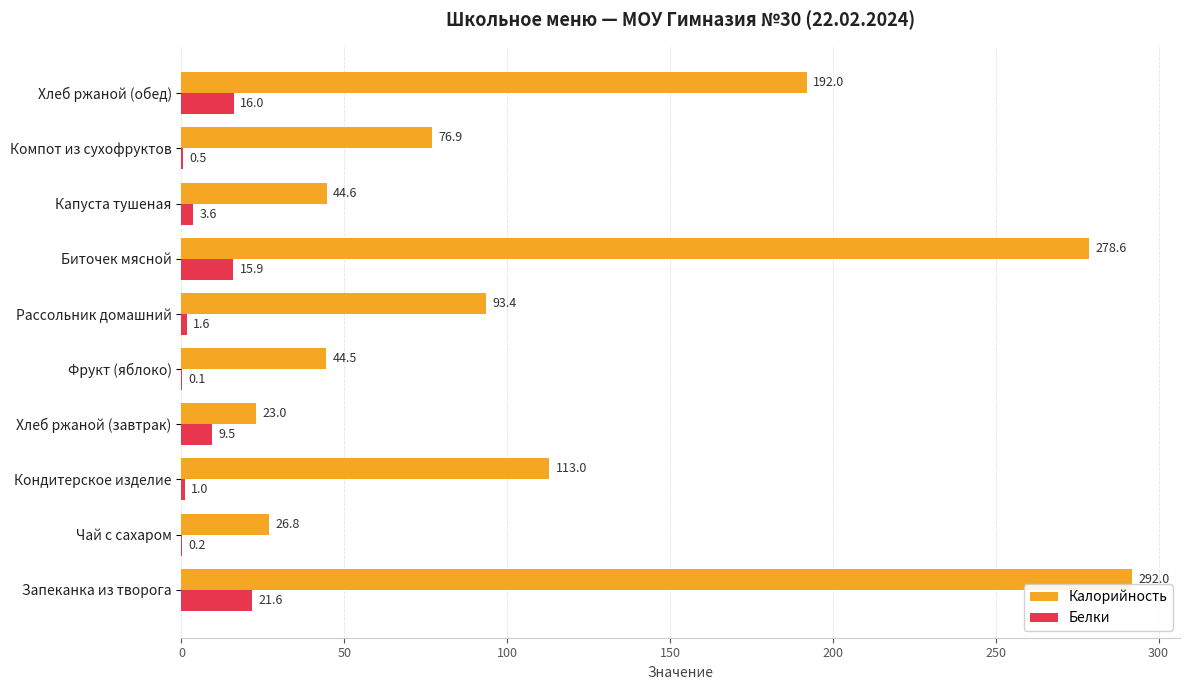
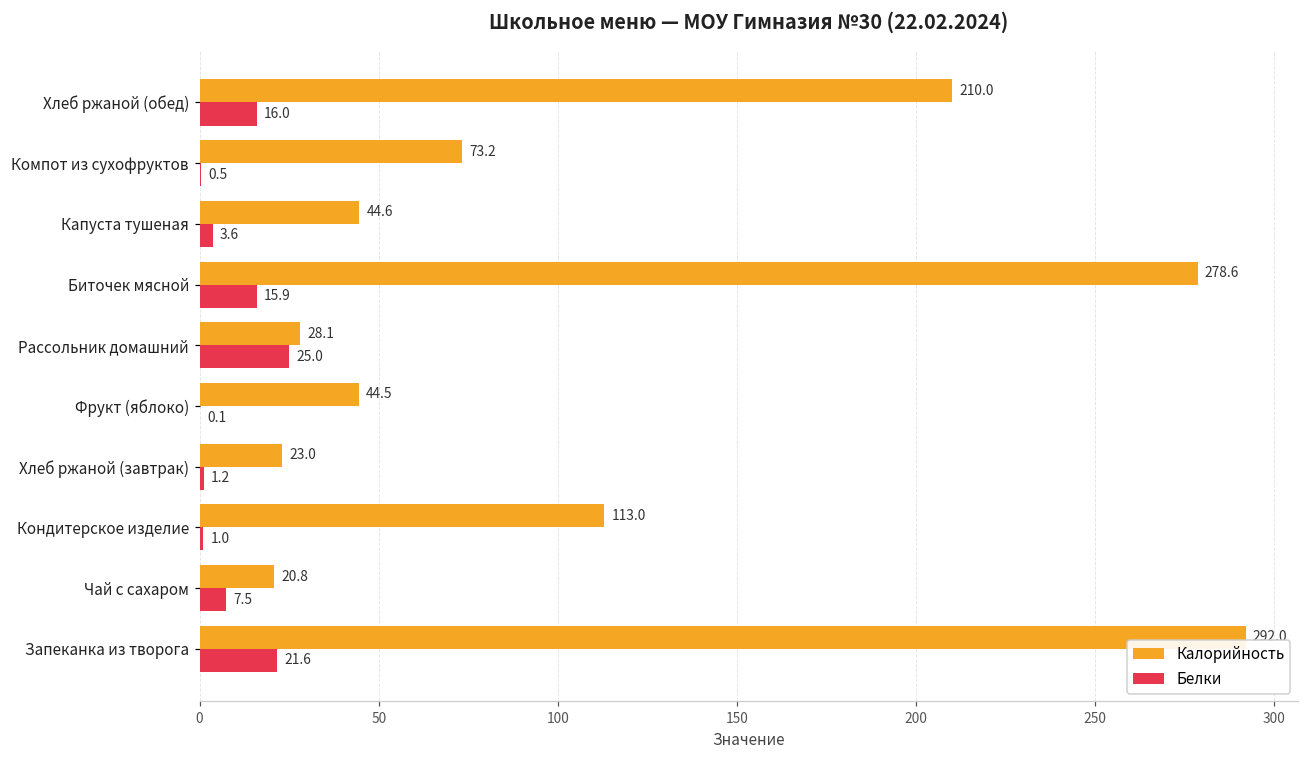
  {
    "Калорийность": {
-     "Хлеб ржаной (обед)": 192.0,
-     "Компот из сухофруктов": 76.9,
+     "Хлеб ржаной (обед)": 210.0,
+     "Компот из сухофруктов": 73.2,
      "Капуста тушеная": 44.6,
      "Биточек мясной": 278.6,
-     "Рассольник домашний": 93.4,
+     "Рассольник домашний": 28.1,
      "Фрукт (яблоко)": 44.5,
      "Хлеб ржаной (завтрак)": 23.0,
      "Кондитерское изделие": 113.0,
-     "Чай с сахаром": 26.8
+     "Чай с сахаром": 20.8
    },
    "Белки": {
      "Хлеб ржаной (обед)": 16.0,
      "Компот из сухофруктов": 0.5,
      "Капуста тушеная": 3.6,
      "Биточек мясной": 15.9,
-     "Рассольник домашний": 1.6,
+     "Рассольник домашний": 25.0,
      "Фрукт (яблоко)": 0.1,
-     "Хлеб ржаной (завтрак)": 9.5,
+     "Хлеб ржаной (завтрак)": 1.2,
      "Кондитерское изделие": 1.0,
-     "Чай с сахаром": 0.2,
+     "Чай с сахаром": 7.5,
      "Запеканка из творога": 21.6
    }
  }
